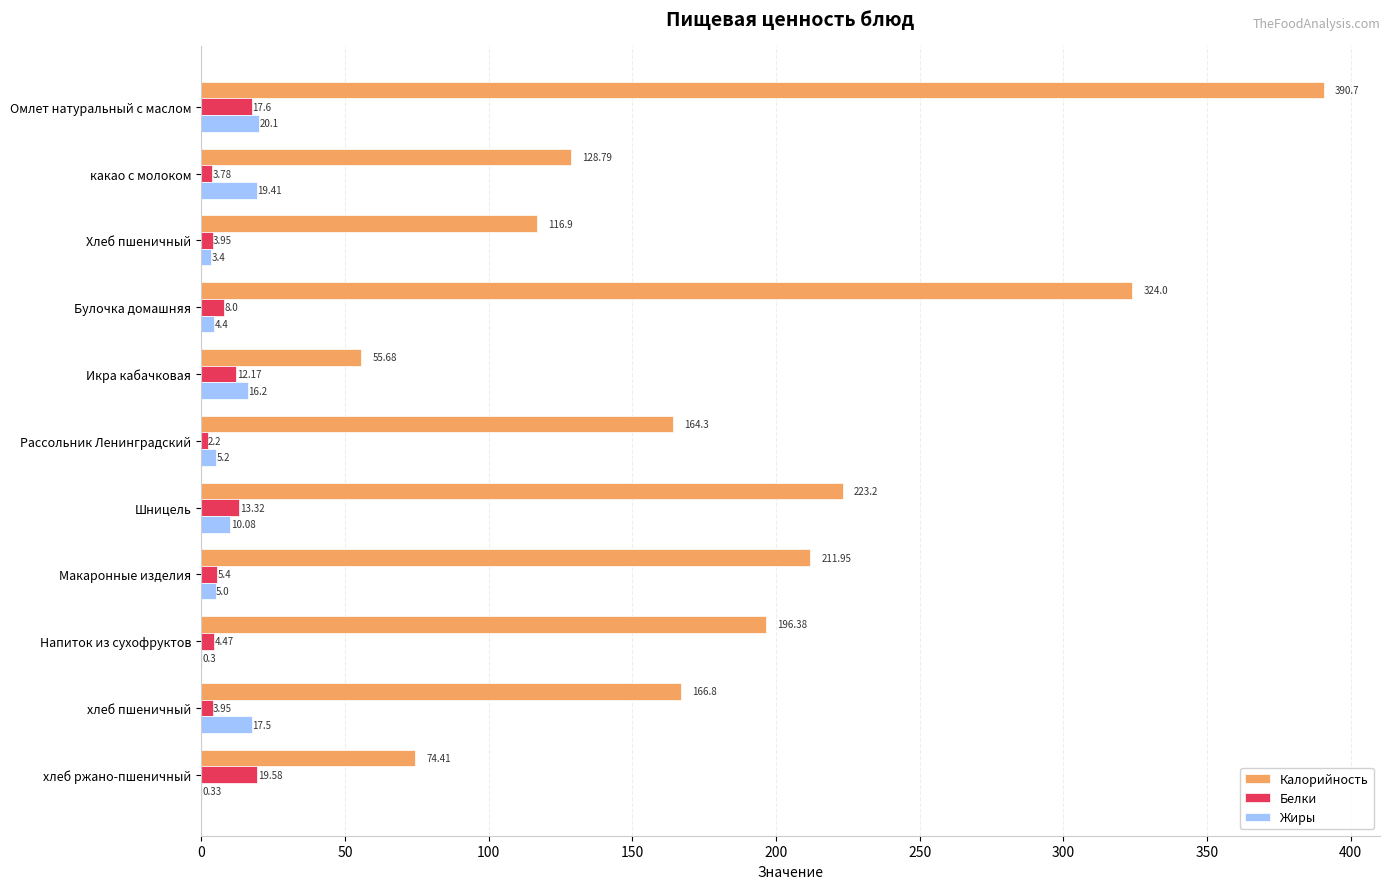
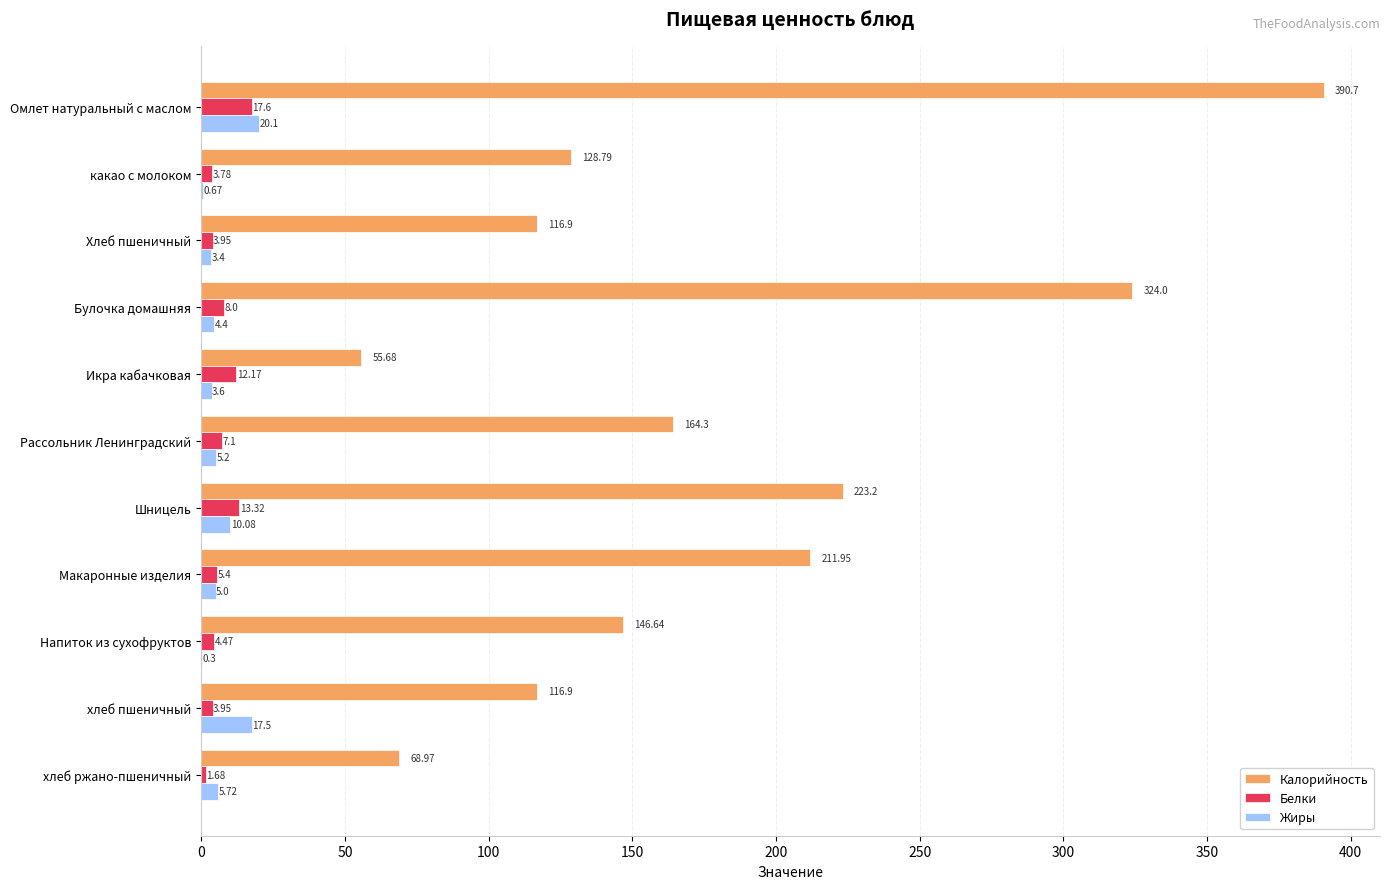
  {
    "Калорийность": {
      "Омлет натуральный с маслом": 390.7,
      "какао с молоком": 128.79,
      "Хлеб пшеничный": 116.9,
      "Булочка домашняя": 324.0,
      "Икра кабачковая": 55.68,
      "Рассольник Ленинградский": 164.3,
      "Шницель": 223.2,
      "Макаронные изделия": 211.95,
-     "Напиток из сухофруктов": 196.38,
-     "хлеб пшеничный": 166.8,
-     "хлеб ржано-пшеничный": 74.41
+     "Напиток из сухофруктов": 146.64,
+     "хлеб пшеничный": 116.9,
+     "хлеб ржано-пшеничный": 68.97
    },
    "Белки": {
      "Омлет натуральный с маслом": 17.6,
      "какао с молоком": 3.78,
      "Хлеб пшеничный": 3.95,
      "Булочка домашняя": 8.0,
      "Икра кабачковая": 12.17,
-     "Рассольник Ленинградский": 2.2,
+     "Рассольник Ленинградский": 7.1,
      "Шницель": 13.32,
      "Макаронные изделия": 5.4,
      "Напиток из сухофруктов": 4.47,
      "хлеб пшеничный": 3.95,
-     "хлеб ржано-пшеничный": 19.58
+     "хлеб ржано-пшеничный": 1.68
    },
    "Жиры": {
      "Омлет натуральный с маслом": 20.1,
-     "какао с молоком": 19.41,
+     "какао с молоком": 0.67,
      "Хлеб пшеничный": 3.4,
      "Булочка домашняя": 4.4,
-     "Икра кабачковая": 16.2,
+     "Икра кабачковая": 3.6,
      "Рассольник Ленинградский": 5.2,
      "Шницель": 10.08,
      "Макаронные изделия": 5.0,
      "Напиток из сухофруктов": 0.3,
      "хлеб пшеничный": 17.5,
-     "хлеб ржано-пшеничный": 0.33
+     "хлеб ржано-пшеничный": 5.72
    }
  }
